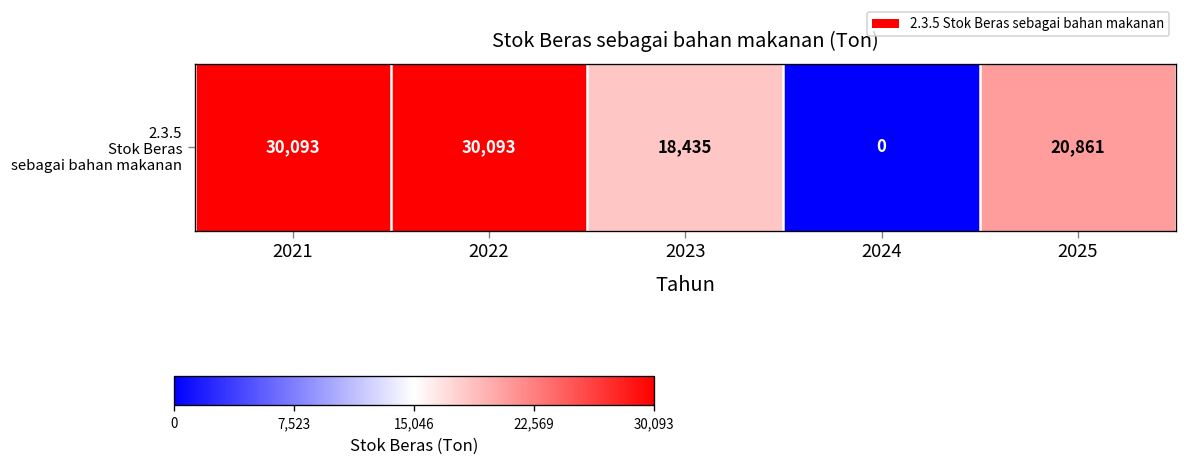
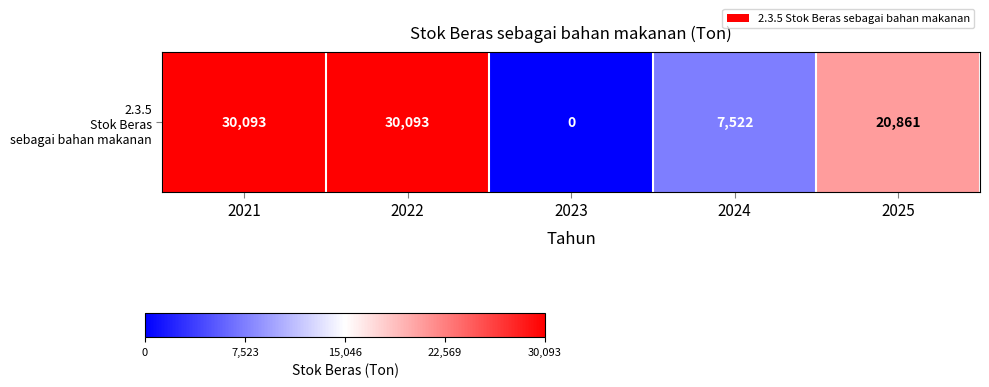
  {
    "2.3.5 Stok Beras sebagai bahan makanan": {
      "2021": "30,093",
      "2022": "30,093",
-     "2023": "18,435",
-     "2024": "0",
+     "2023": "0",
+     "2024": "7,522",
      "2025": "20,861"
    }
  }
